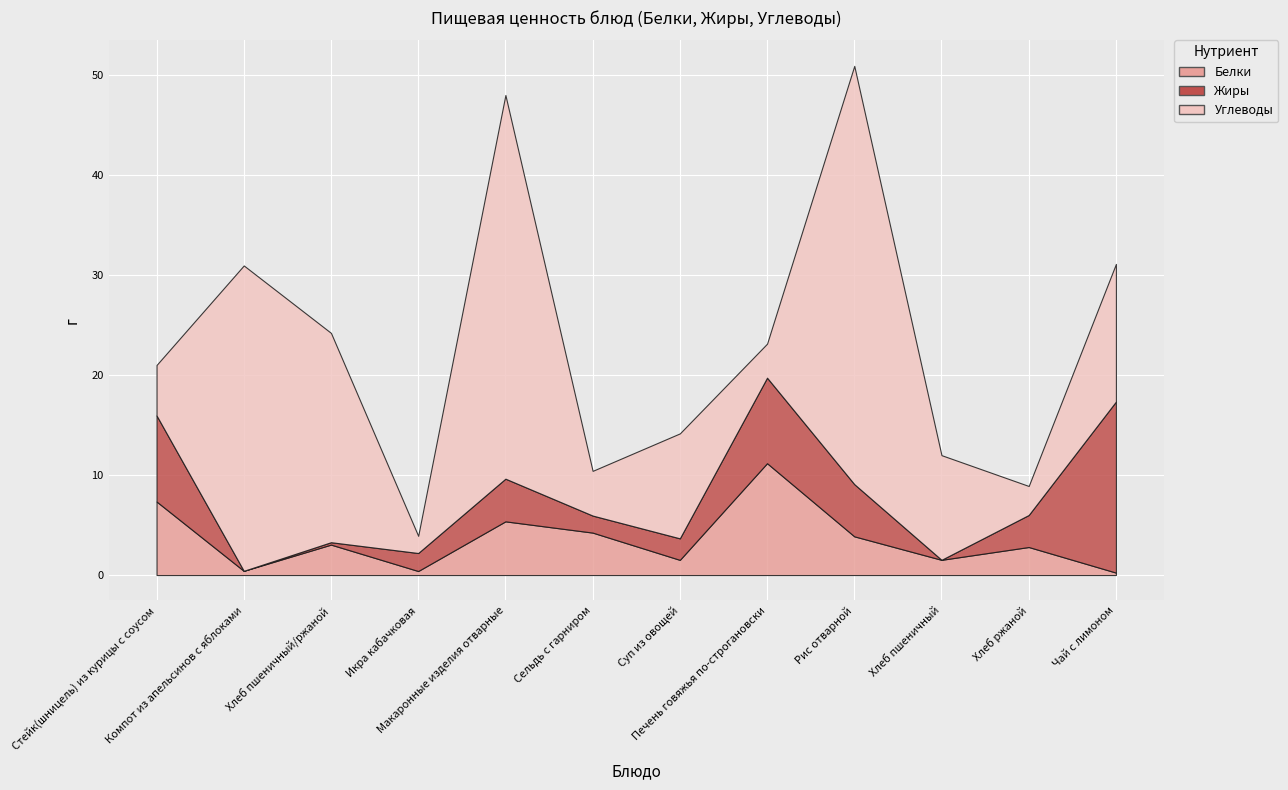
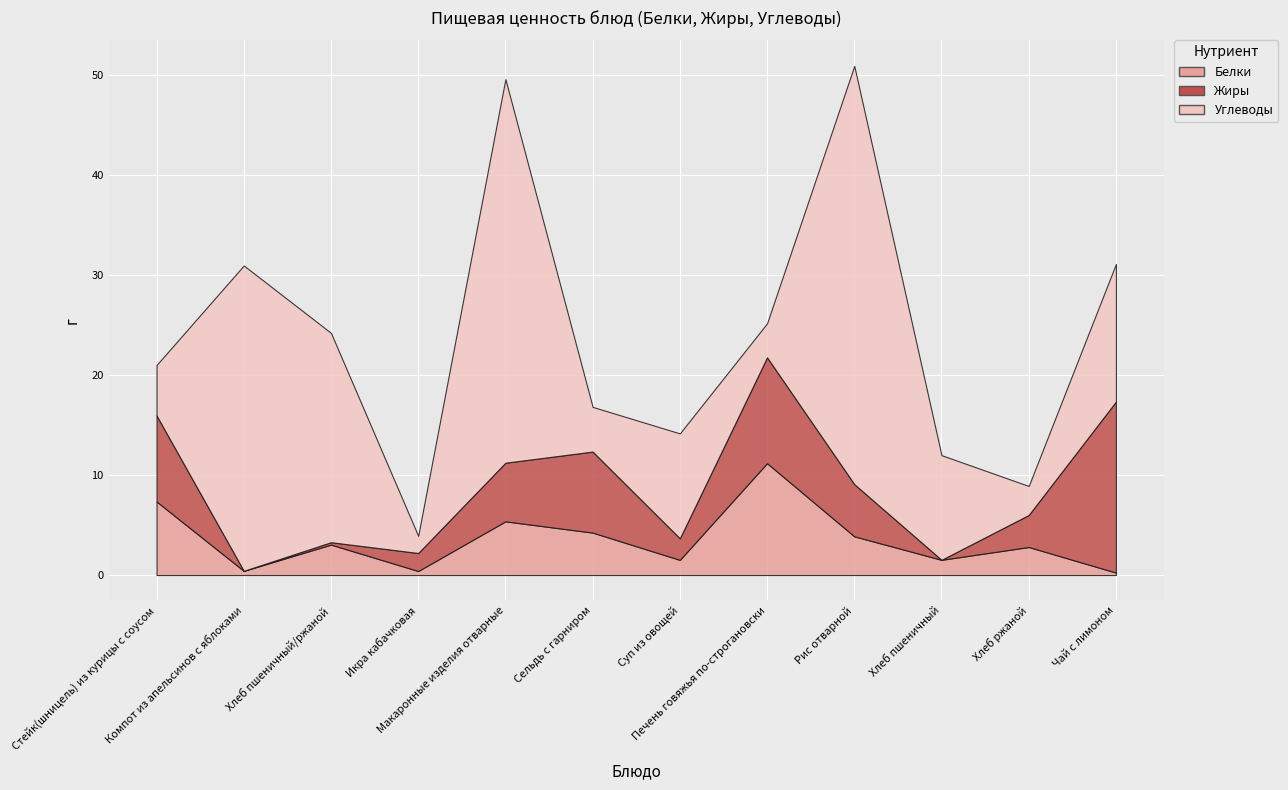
  {
    "Жиры": {
      "Стейк(шницель) из курицы с соусом": 8.6,
      "Икра кабачковая": 1.8,
-     "Макаронные изделия отварные": 4.3,
-     "Сельдь с гарниром": 1.7,
+     "Макаронные изделия отварные": 5.9,
+     "Сельдь с гарниром": 8.1,
      "Суп из овощей": 2.2,
-     "Печень говяжья по-строгановски": 8.5,
+     "Печень говяжья по-строгановски": 10.6,
      "Рис отварной": 5.2,
      "Хлеб ржаной": 3.2,
      "Чай с лимоном": 17.1
    }
  }
